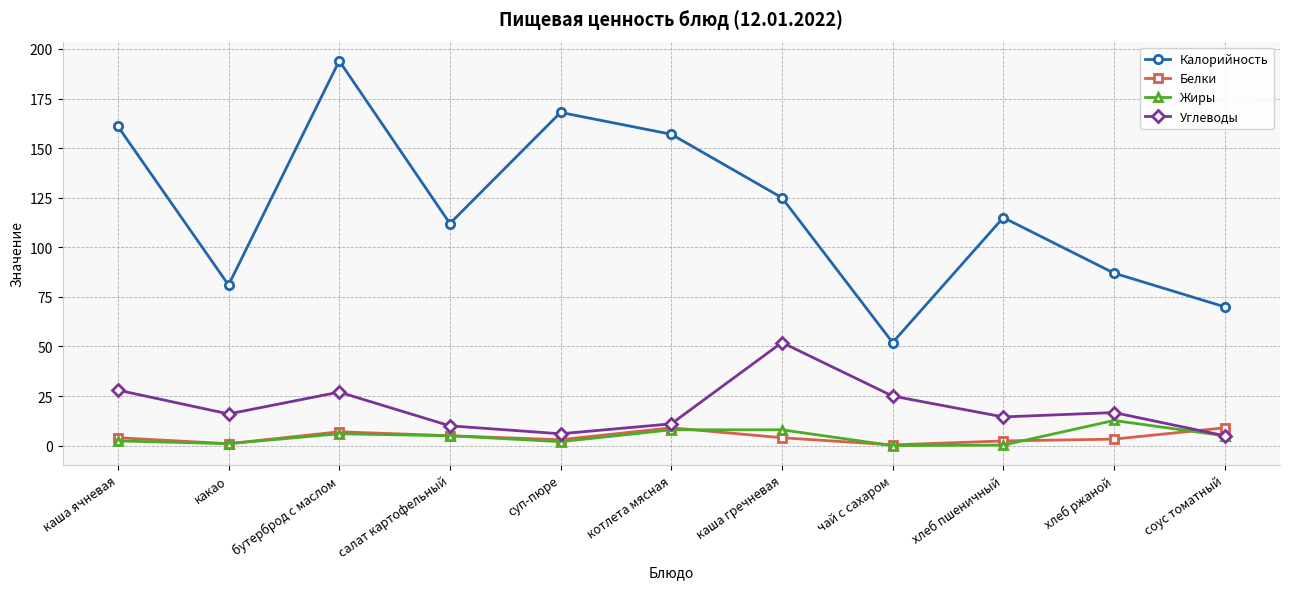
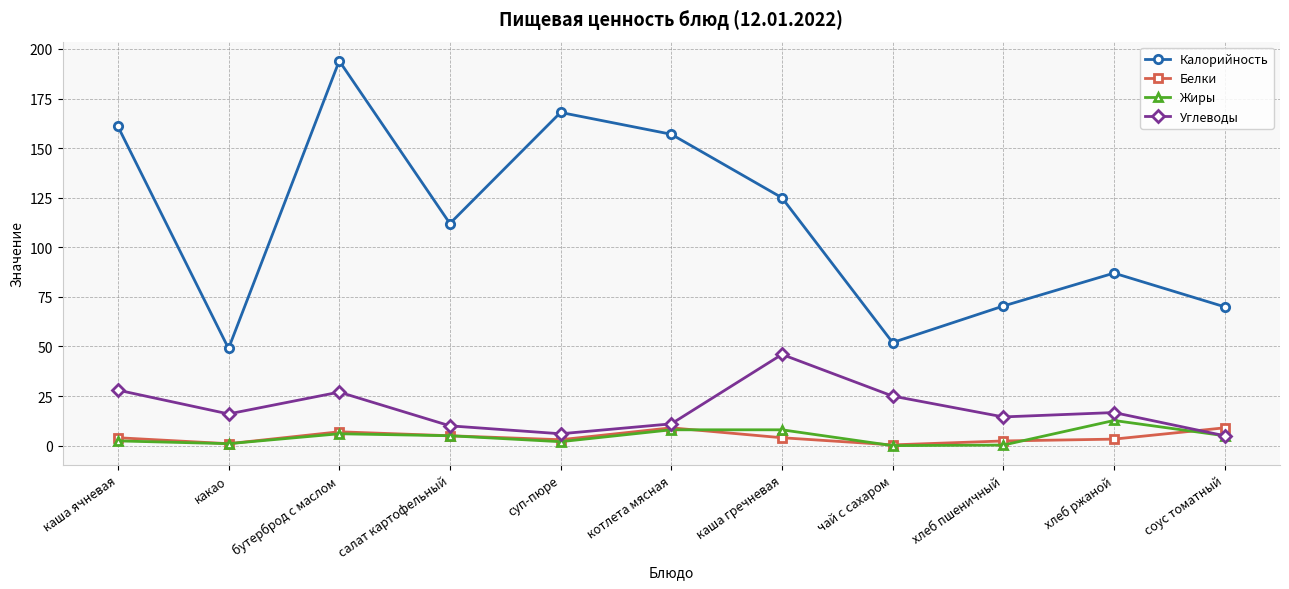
  {
    "Калорийность": {
      "каша ячневая": 161,
-     "какао": 81,
+     "какао": 49,
      "бутерброд с маслом": 194,
      "салат картофельный": 112,
      "суп-пюре": 168,
      "котлета мясная": 157,
      "каша гречневая": 125,
      "чай с сахаром": 52,
-     "хлеб пшеничный": 115,
+     "хлеб пшеничный": 70,
      "хлеб ржаной": 87,
      "соус томатный": 70
    },
    "Белки": {
      "каша ячневая": 4,
      "каша гречневая": 4,
      "хлеб пшеничный": 2,
      "хлеб ржаной": 3,
      "соус томатный": 9
    },
    "Жиры": {
      "каша ячневая": 2,
      "каша гречневая": 8,
      "хлеб пшеничный": 0,
      "хлеб ржаной": 13
    },
    "Углеводы": {
      "каша ячневая": 28,
      "какао": 16,
      "бутерброд с маслом": 27,
      "салат картофельный": 10,
      "суп-пюре": 6,
      "котлета мясная": 11,
-     "каша гречневая": 52,
+     "каша гречневая": 46,
      "чай с сахаром": 25,
      "хлеб пшеничный": 14,
      "хлеб ржаной": 17
    }
  }
